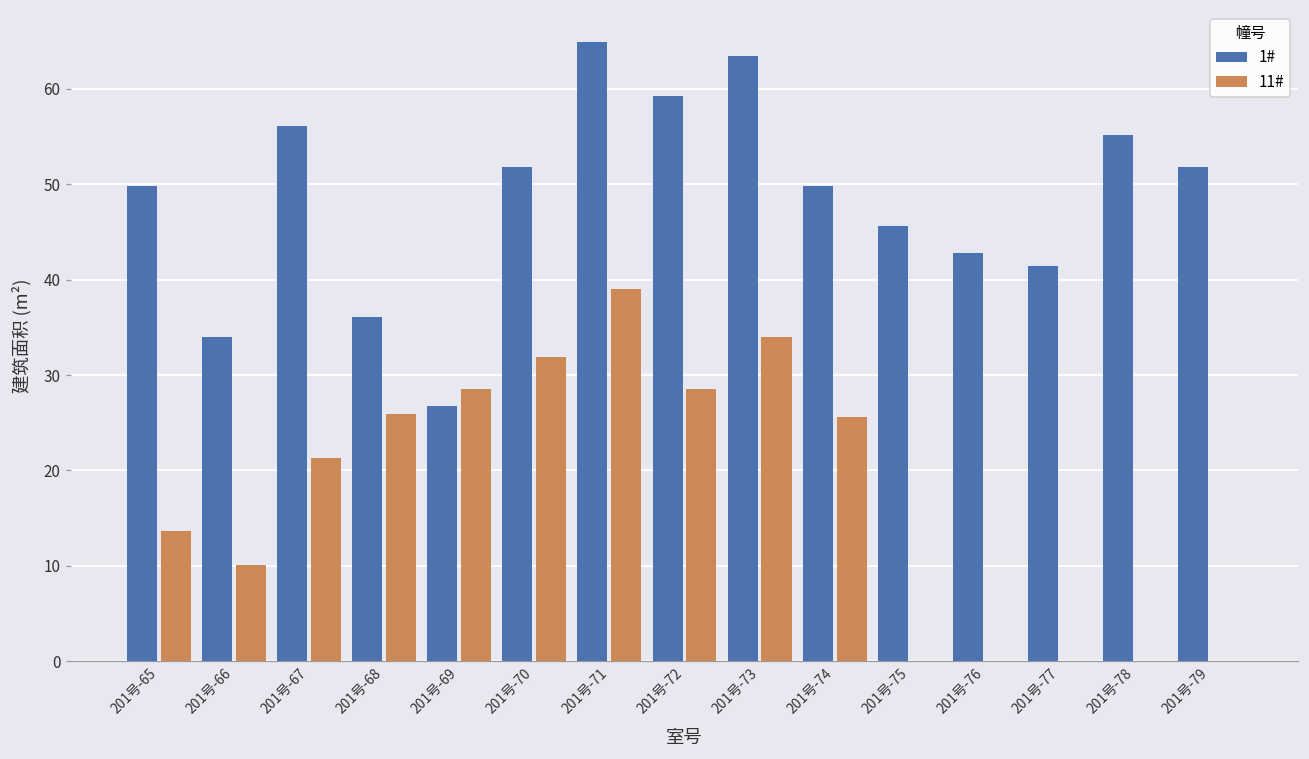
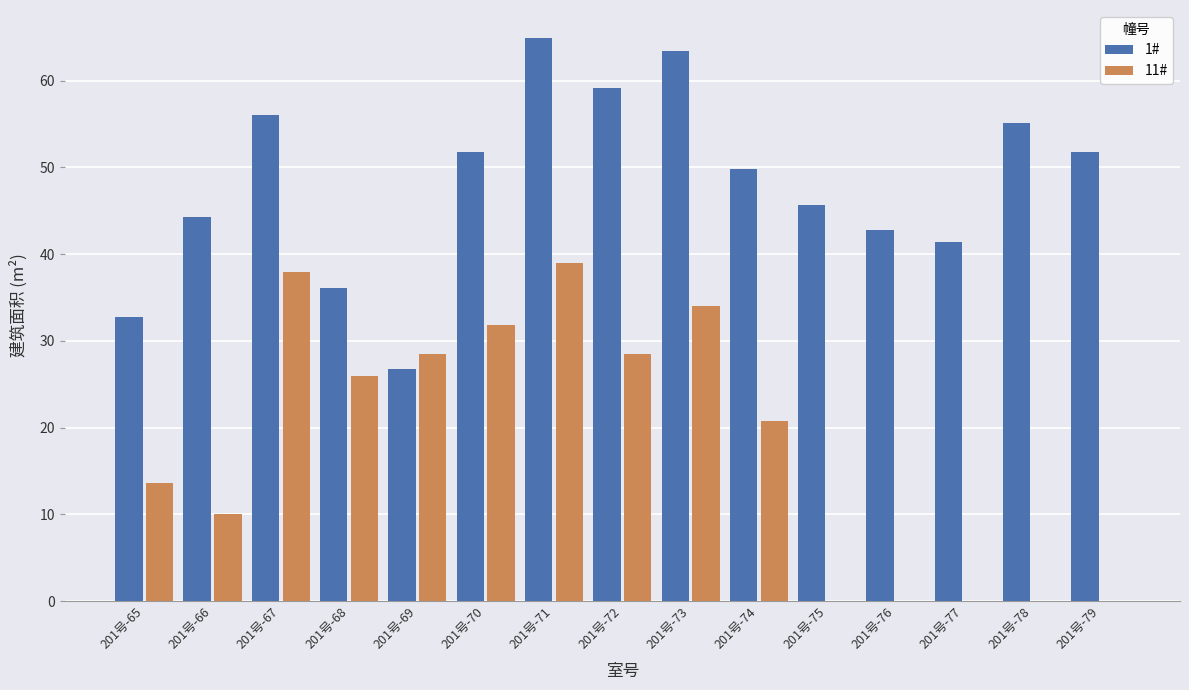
  {
    "1#": {
-     "201号-65": 50,
-     "201号-66": 34,
+     "201号-65": 33,
+     "201号-66": 44,
      "201号-67": 56,
      "201号-68": 36,
      "201号-69": 27,
      "201号-70": 52,
      "201号-71": 65,
      "201号-72": 59,
      "201号-73": 63,
      "201号-74": 50,
      "201号-75": 46,
      "201号-76": 43,
      "201号-77": 41,
      "201号-78": 55,
      "201号-79": 52
    },
    "11#": {
      "201号-65": 14,
      "201号-66": 10,
-     "201号-67": 21,
+     "201号-67": 38,
      "201号-68": 26,
      "201号-69": 29,
      "201号-70": 32,
      "201号-71": 39,
      "201号-72": 29,
      "201号-73": 34,
-     "201号-74": 26,
+     "201号-74": 21,
      "201号-75": 0,
      "201号-76": 0,
      "201号-77": 0,
      "201号-78": 0,
      "201号-79": 0
    }
  }
